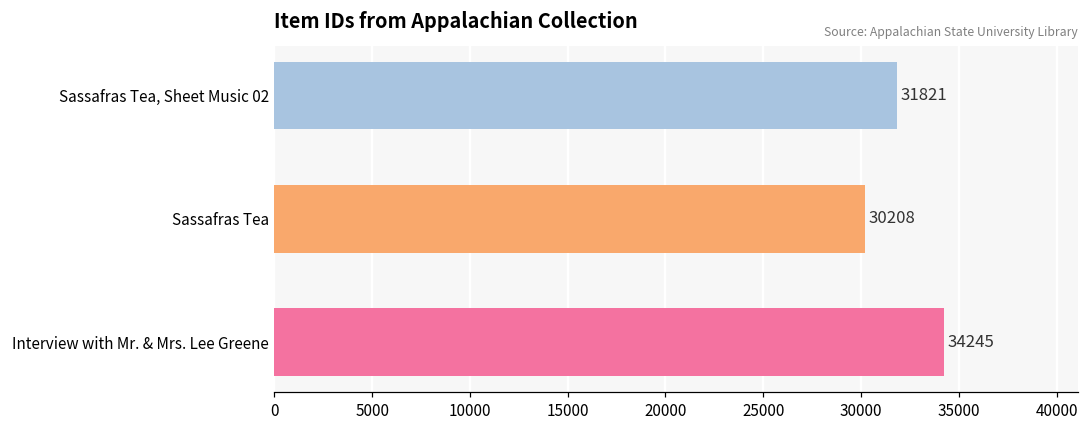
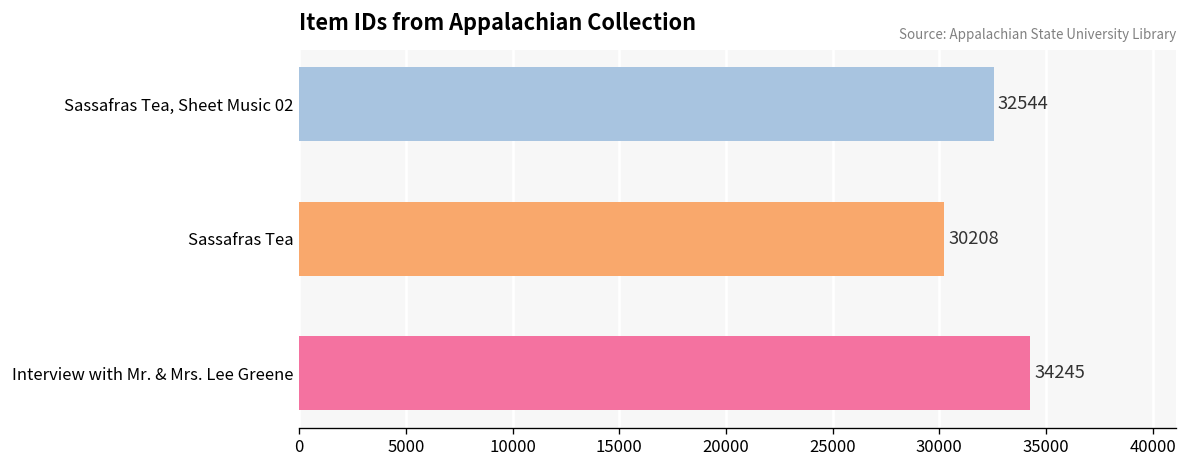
  {
-   "Sassafras Tea, Sheet Music 02": 31821,
+   "Sassafras Tea, Sheet Music 02": 32544,
    "Sassafras Tea": 30208,
    "Interview with Mr. & Mrs. Lee Greene": 34245
  }
